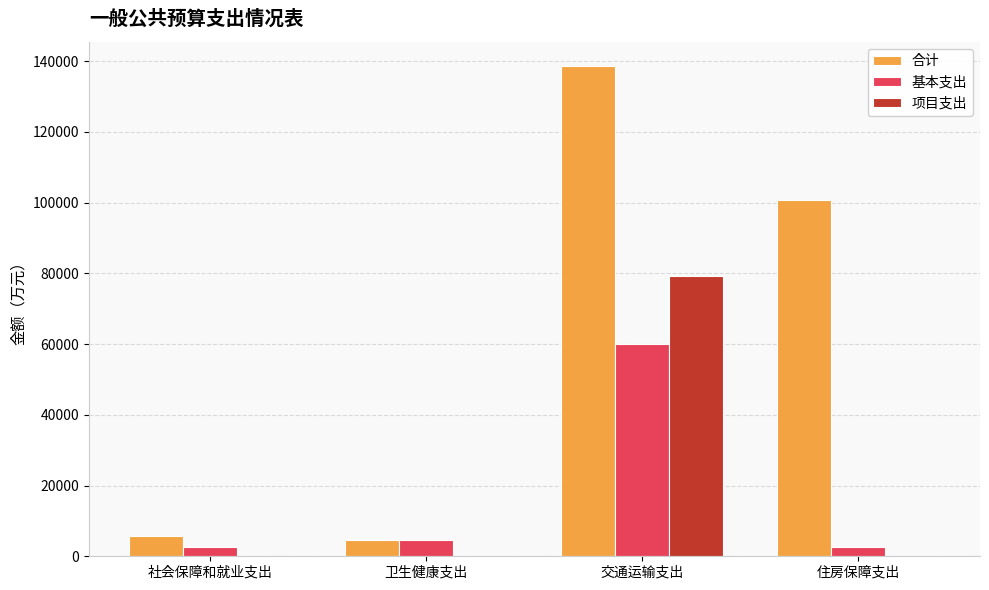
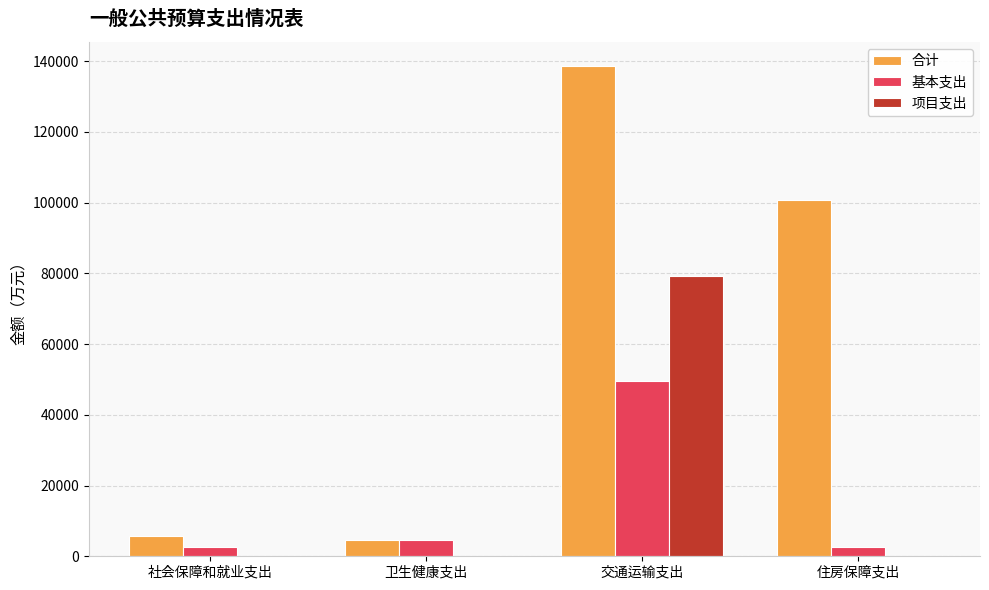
  {
    "合计": {
      "社会保障和就业支出": 6000,
      "卫生健康支出": 5000,
      "交通运输支出": 138000,
      "住房保障支出": 101000
    },
    "基本支出": {
      "社会保障和就业支出": 3000,
      "卫生健康支出": 5000,
-     "交通运输支出": 60000,
+     "交通运输支出": 50000,
      "住房保障支出": 3000
    },
    "项目支出": {
      "社会保障和就业支出": 0,
      "卫生健康支出": 0,
      "交通运输支出": 79000,
      "住房保障支出": 0
    }
  }
